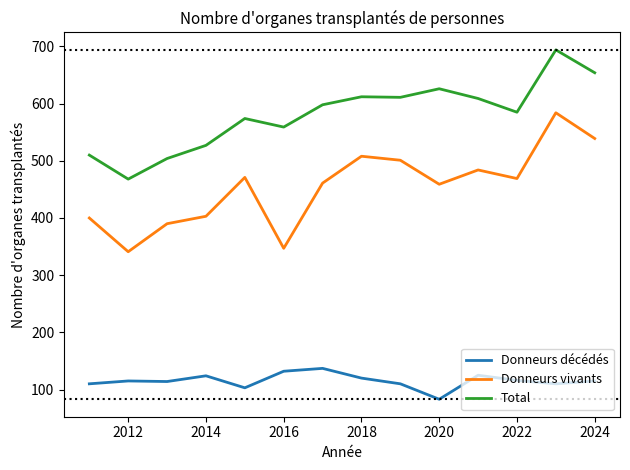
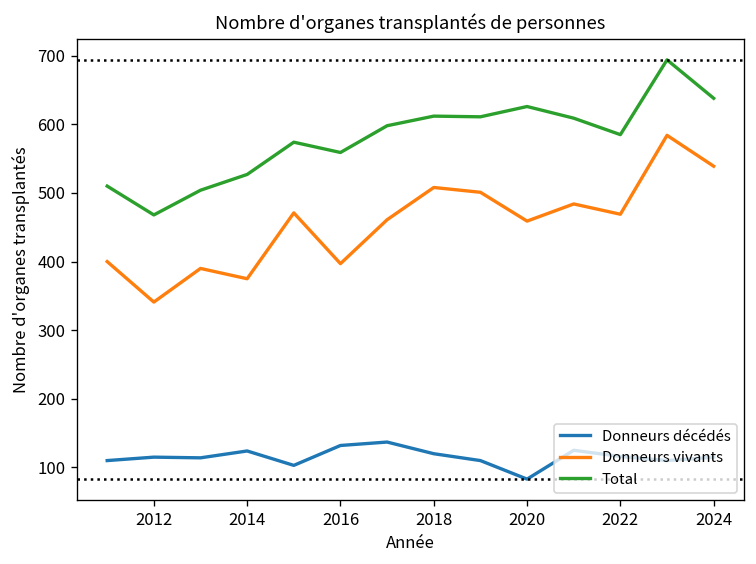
  {
    "Donneurs décédés": {
      "2012": 120,
      "2014": 120,
      "2016": 130,
      "2018": 120,
      "2020": 80
    },
    "Donneurs vivants": {
      "2012": 340,
-     "2014": 400,
-     "2016": 350,
+     "2014": 380,
+     "2016": 400,
      "2018": 510,
      "2020": 460,
      "2022": 470,
      "2024": 540
    },
    "Total": {
      "2012": 470,
      "2014": 530,
      "2016": 560,
      "2018": 610,
      "2020": 630,
      "2022": 590,
-     "2024": 650
+     "2024": 640
    }
  }
